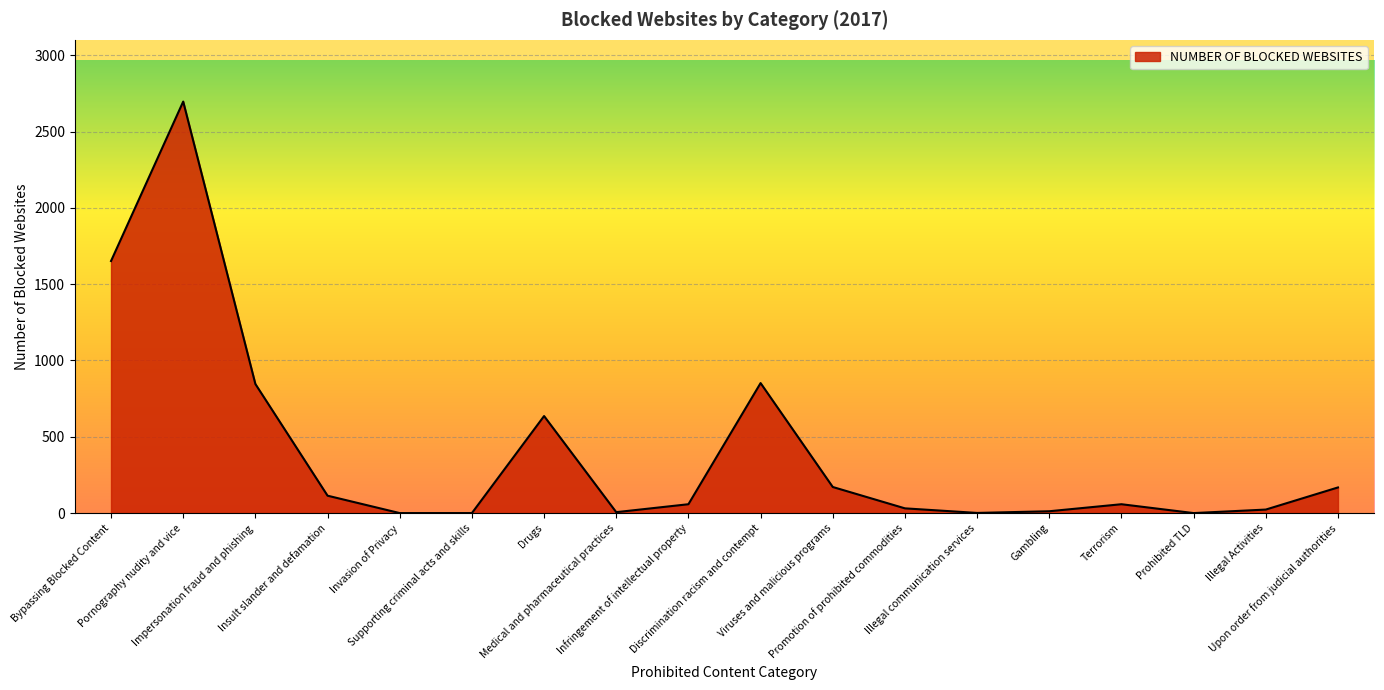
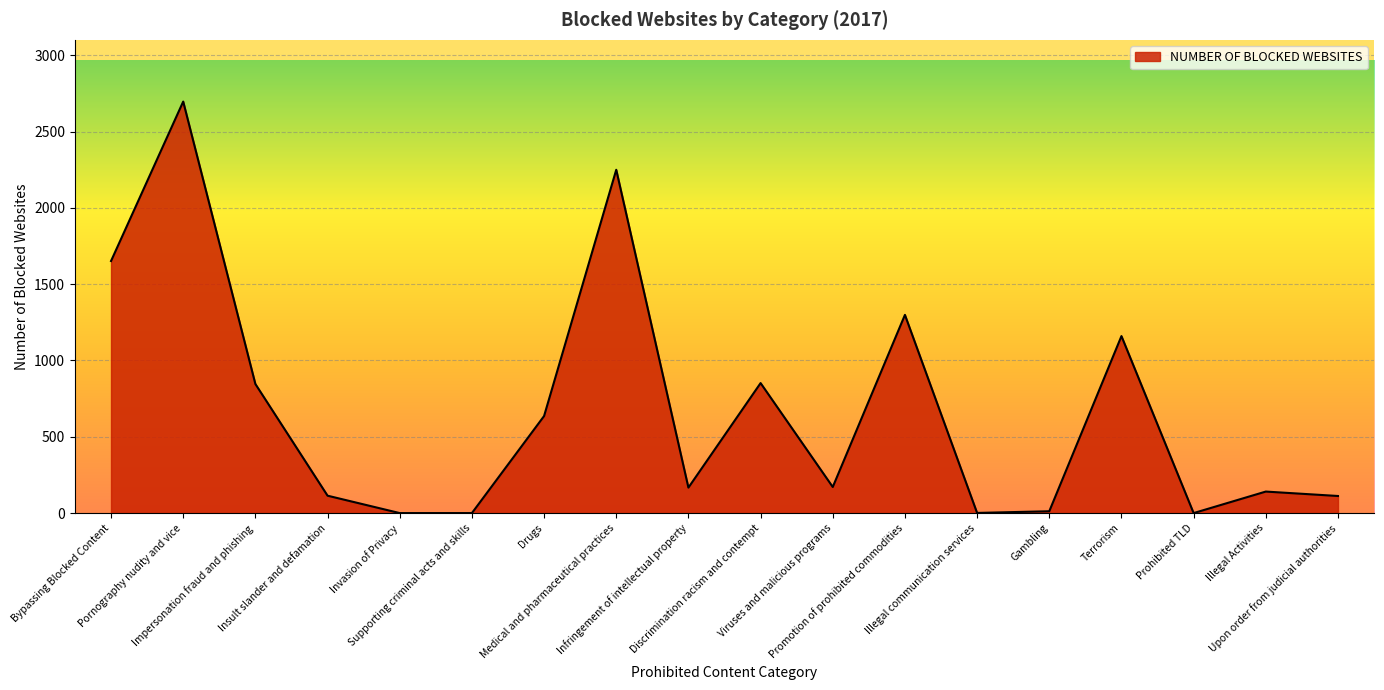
  {
    "Bypassing Blocked Content": 1650,
    "Pornography nudity and vice": 2700,
    "Impersonation fraud and phishing": 850,
    "Insult slander and defamation": 110,
    "Invasion of Privacy": 0,
    "Supporting criminal acts and skills": 0,
    "Drugs": 640,
-   "Medical and pharmaceutical practices": 10,
-   "Infringement of intellectual property": 60,
+   "Medical and pharmaceutical practices": 2250,
+   "Infringement of intellectual property": 170,
    "Discrimination racism and contempt": 850,
    "Viruses and malicious programs": 170,
-   "Promotion of prohibited commodities": 30,
+   "Promotion of prohibited commodities": 1300,
    "Illegal communication services": 0,
    "Gambling": 10,
-   "Terrorism": 60,
+   "Terrorism": 1160,
    "Prohibited TLD": 0,
-   "Illegal Activities": 20,
-   "Upon order from judicial authorities": 170
+   "Illegal Activities": 140,
+   "Upon order from judicial authorities": 110
  }
